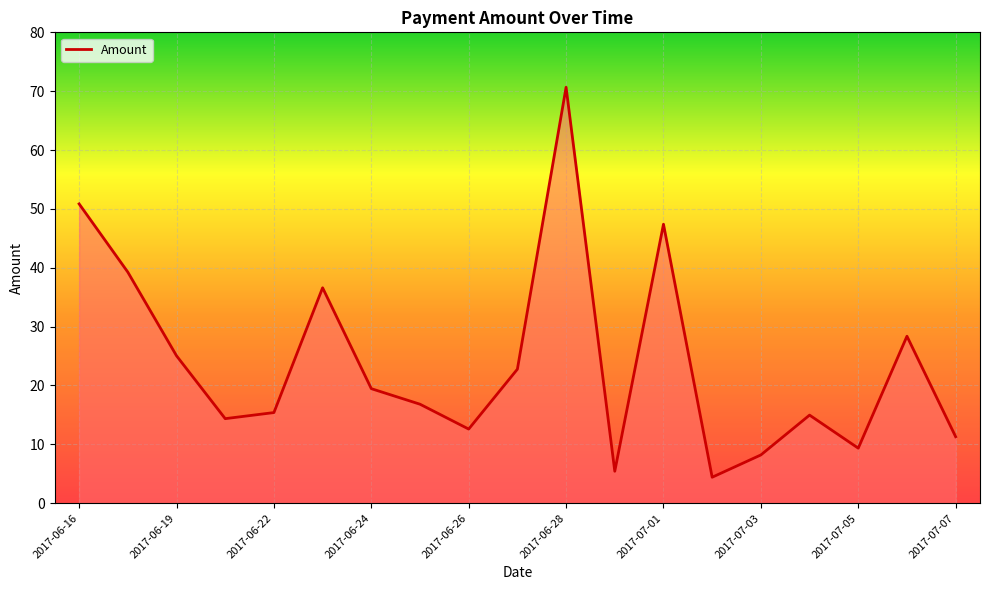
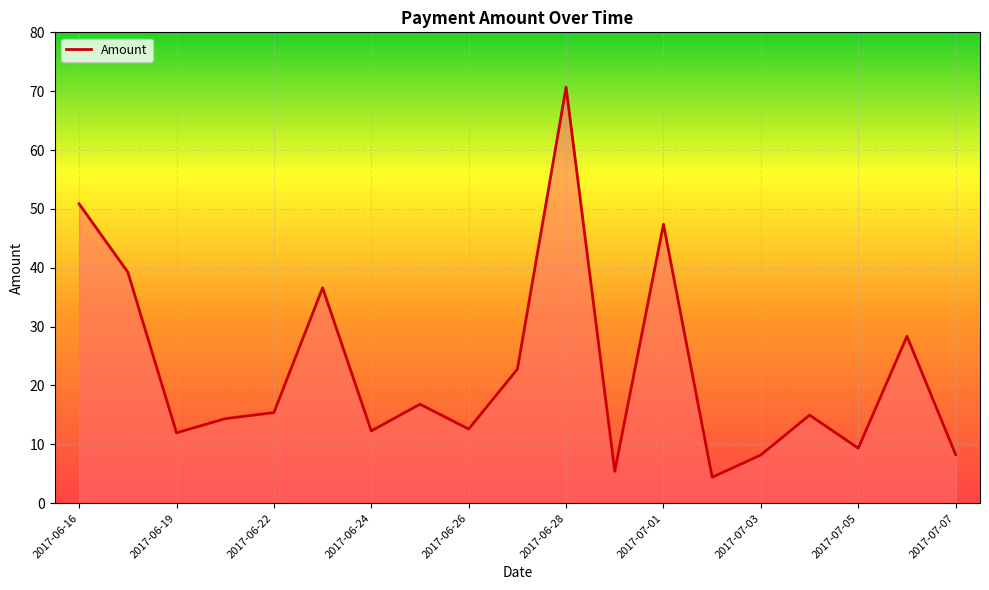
  {
    "2017-06-16": 51,
-   "2017-06-19": 25,
+   "2017-06-19": 12,
    "2017-06-22": 15,
-   "2017-06-24": 19,
+   "2017-06-24": 12,
    "2017-06-26": 13,
    "2017-06-28": 71,
    "2017-07-01": 47,
    "2017-07-03": 8,
    "2017-07-05": 9,
-   "2017-07-07": 11
+   "2017-07-07": 8
  }
